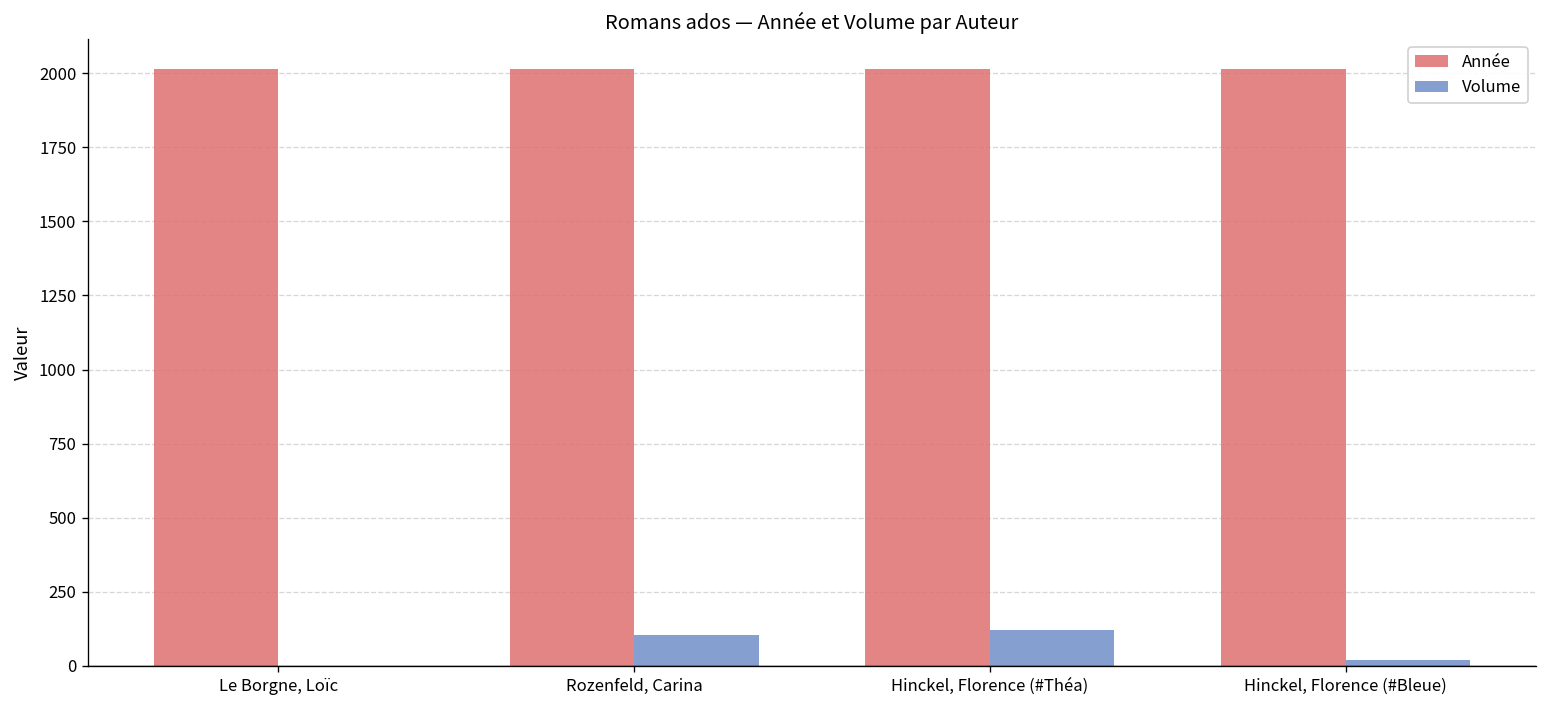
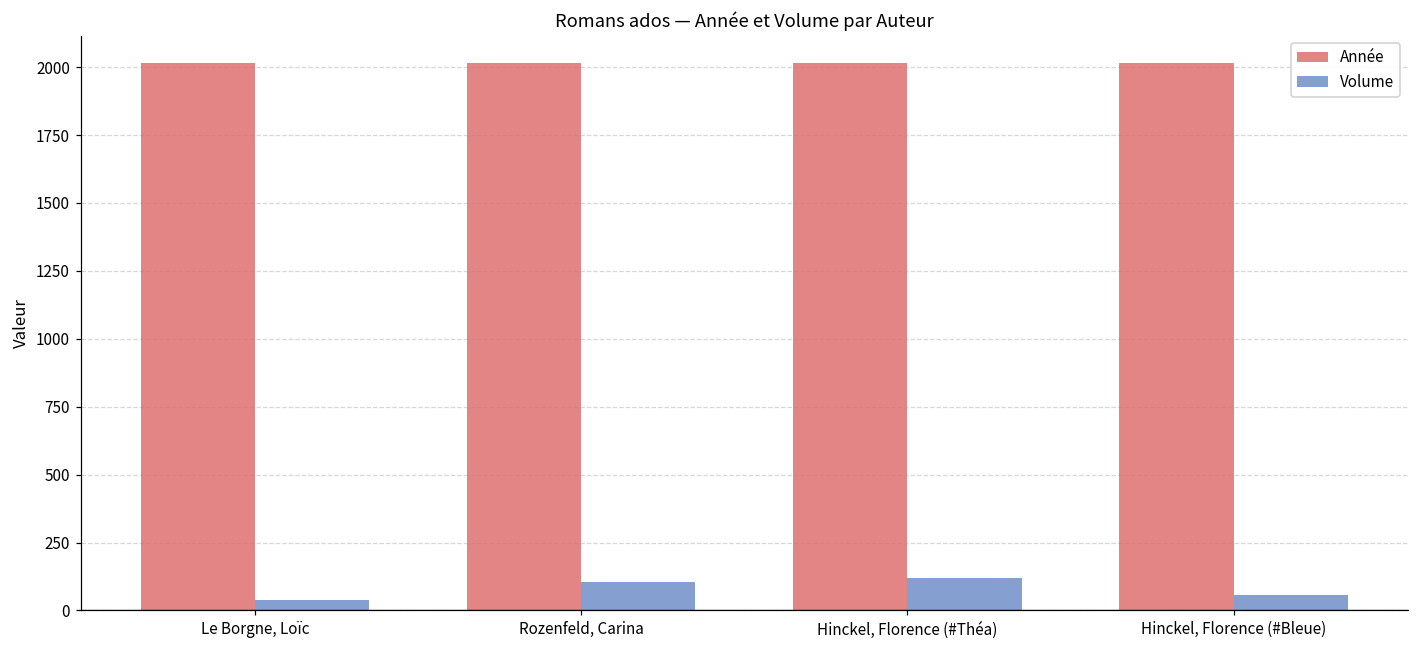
  {
    "Année": {
      "Le Borgne, Loïc": 2020,
      "Rozenfeld, Carina": 2020,
      "Hinckel, Florence (#Théa)": 2010,
      "Hinckel, Florence (#Bleue)": 2020
    },
    "Volume": {
-     "Le Borgne, Loïc": 0,
+     "Le Borgne, Loïc": 40,
      "Rozenfeld, Carina": 110,
      "Hinckel, Florence (#Théa)": 120,
-     "Hinckel, Florence (#Bleue)": 20
+     "Hinckel, Florence (#Bleue)": 60
    }
  }
